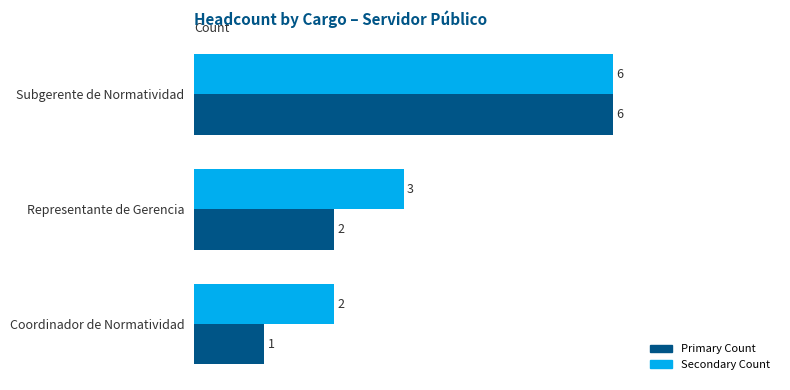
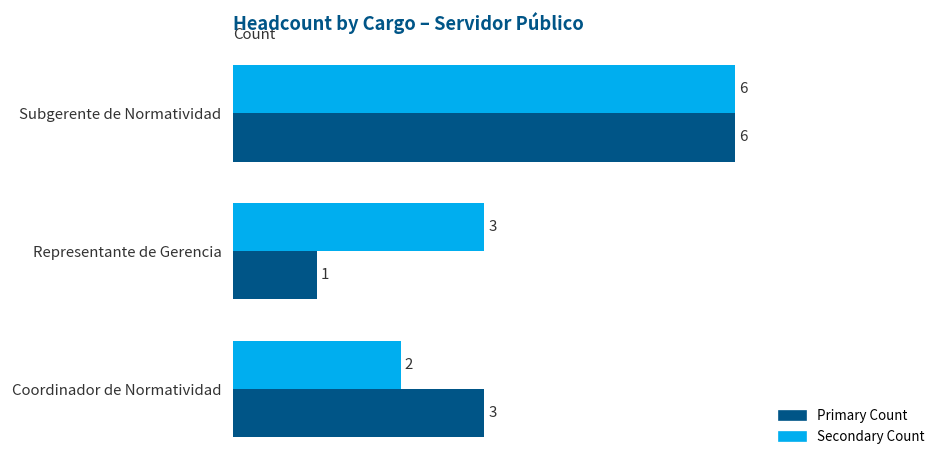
  {
    "Primary Count": {
      "Subgerente de Normatividad": 6,
-     "Representante de Gerencia": 2,
-     "Coordinador de Normatividad": 1
+     "Representante de Gerencia": 1,
+     "Coordinador de Normatividad": 3
    },
    "Secondary Count": {
      "Subgerente de Normatividad": 6,
      "Representante de Gerencia": 3,
      "Coordinador de Normatividad": 2
    }
  }
